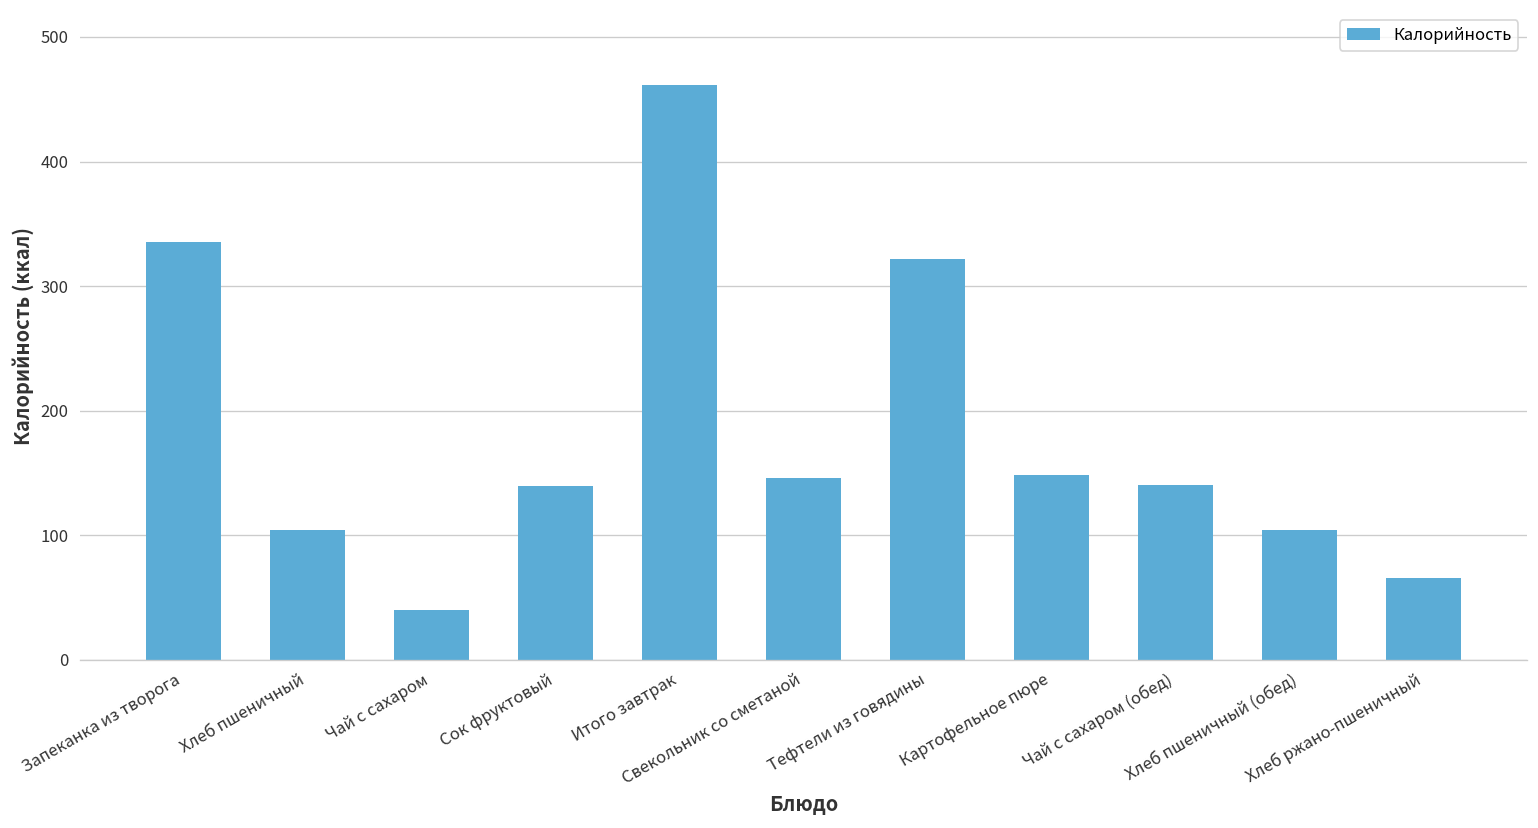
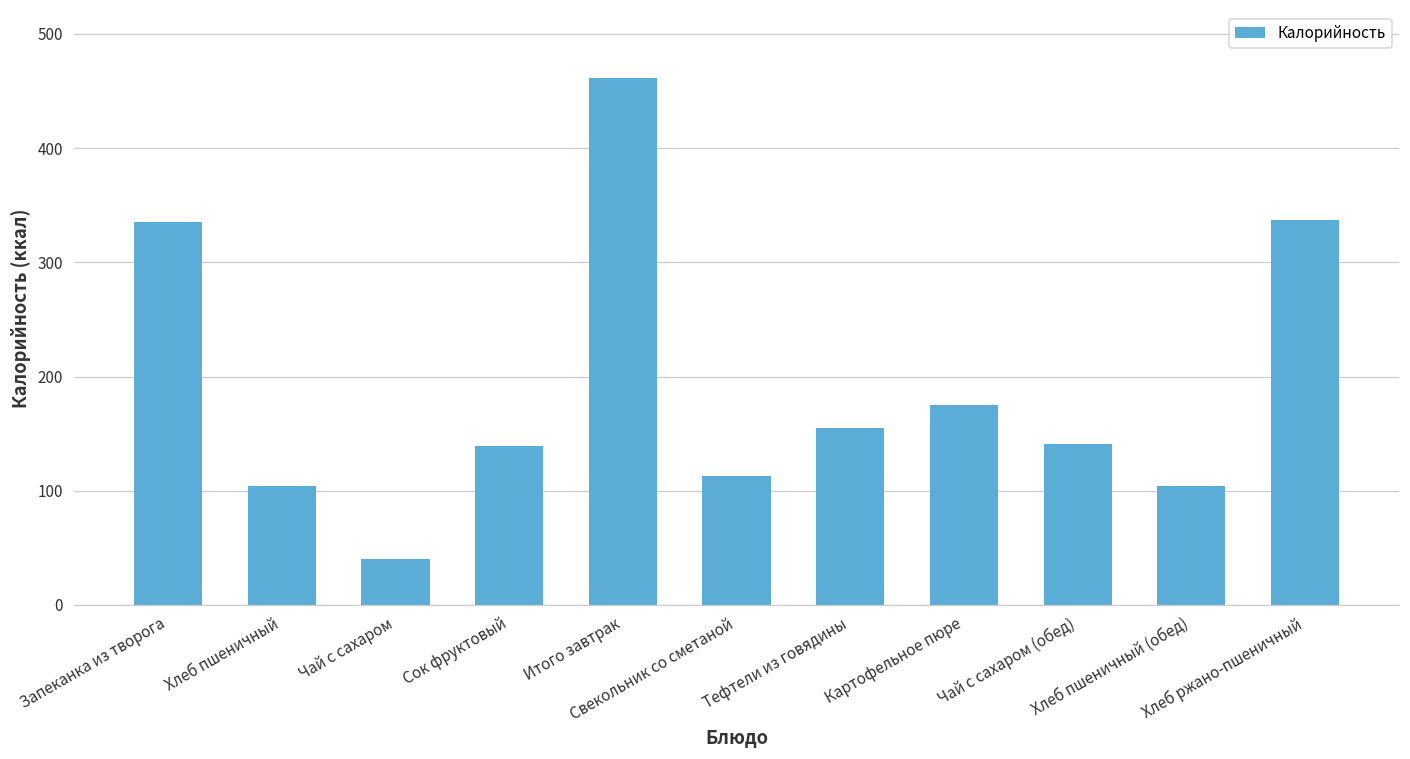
  {
    "Запеканка из творога": 335,
    "Хлеб пшеничный": 104,
    "Чай с сахаром": 40,
    "Сок фруктовый": 140,
    "Итого завтрак": 461,
-   "Свекольник со сметаной": 146,
-   "Тефтели из говядины": 322,
-   "Картофельное пюре": 148,
+   "Свекольник со сметаной": 113,
+   "Тефтели из говядины": 155,
+   "Картофельное пюре": 175,
    "Чай с сахаром (обед)": 141,
    "Хлеб пшеничный (обед)": 104,
-   "Хлеб ржано-пшеничный": 66
+   "Хлеб ржано-пшеничный": 337
  }
